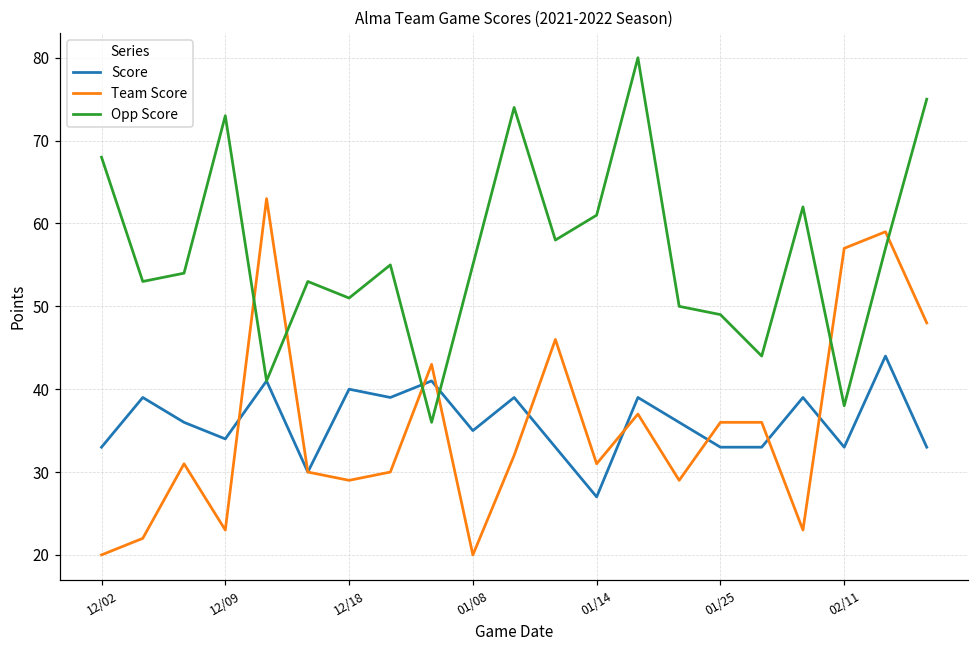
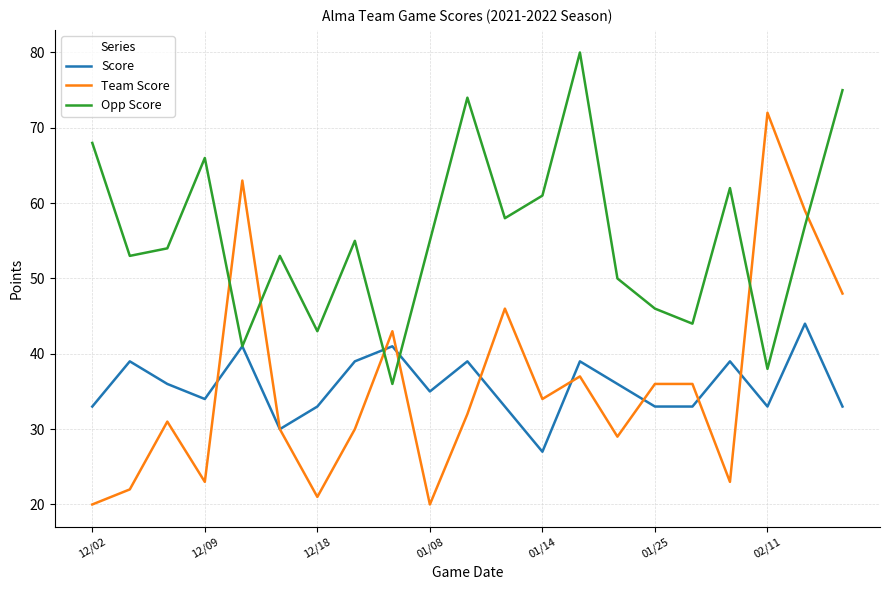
  {
    "Score": {
      "12/02": 33,
      "12/09": 34,
-     "12/18": 40,
+     "12/18": 33,
      "01/08": 35,
      "01/14": 27,
      "01/25": 33,
      "02/11": 33
    },
    "Team Score": {
      "12/02": 20,
      "12/09": 23,
-     "12/18": 29,
+     "12/18": 21,
      "01/08": 20,
-     "01/14": 31,
+     "01/14": 34,
      "01/25": 36,
-     "02/11": 57
+     "02/11": 72
    },
    "Opp Score": {
      "12/02": 68,
-     "12/09": 73,
-     "12/18": 51,
+     "12/09": 66,
+     "12/18": 43,
      "01/08": 55,
      "01/14": 61,
-     "01/25": 49,
+     "01/25": 46,
      "02/11": 38
    }
  }
